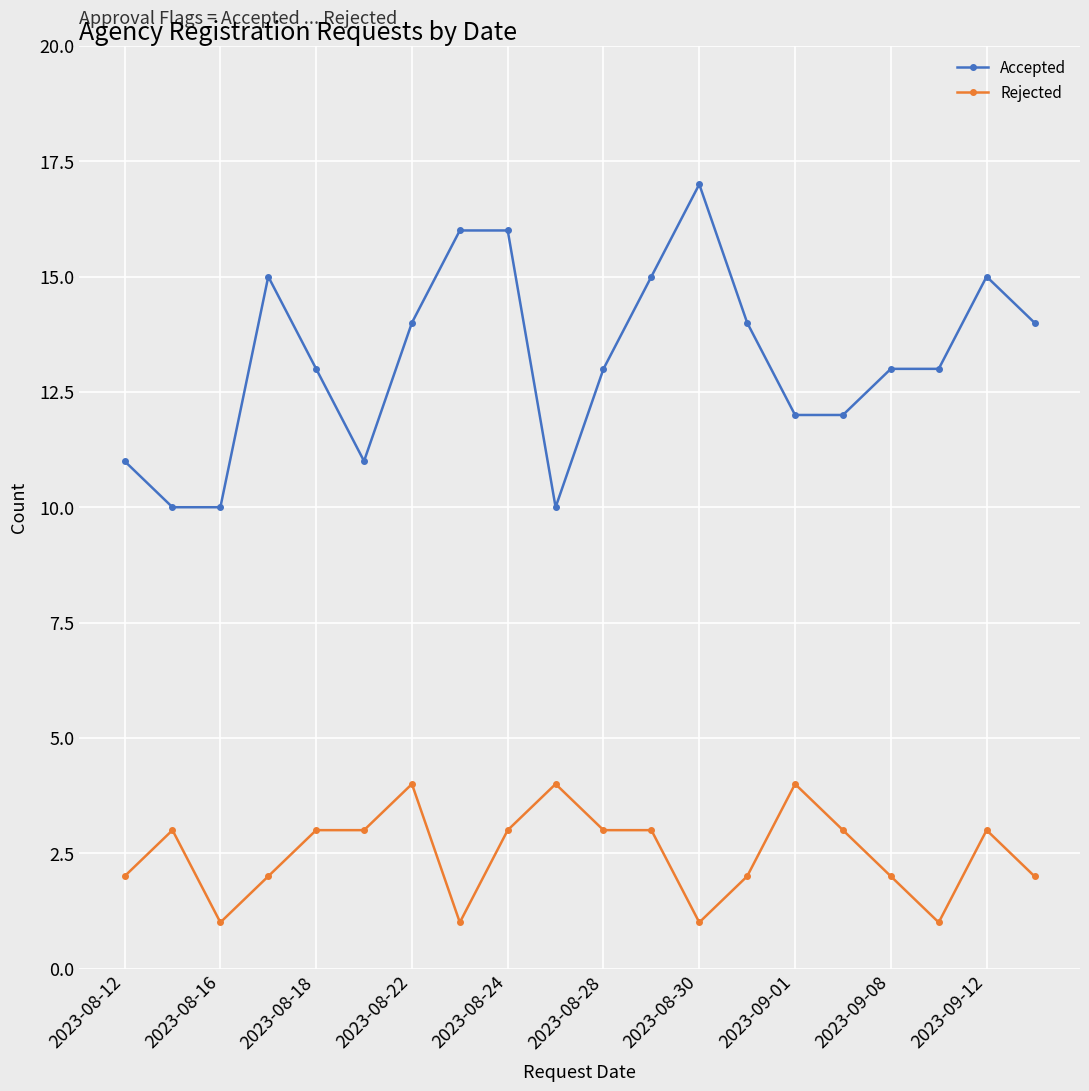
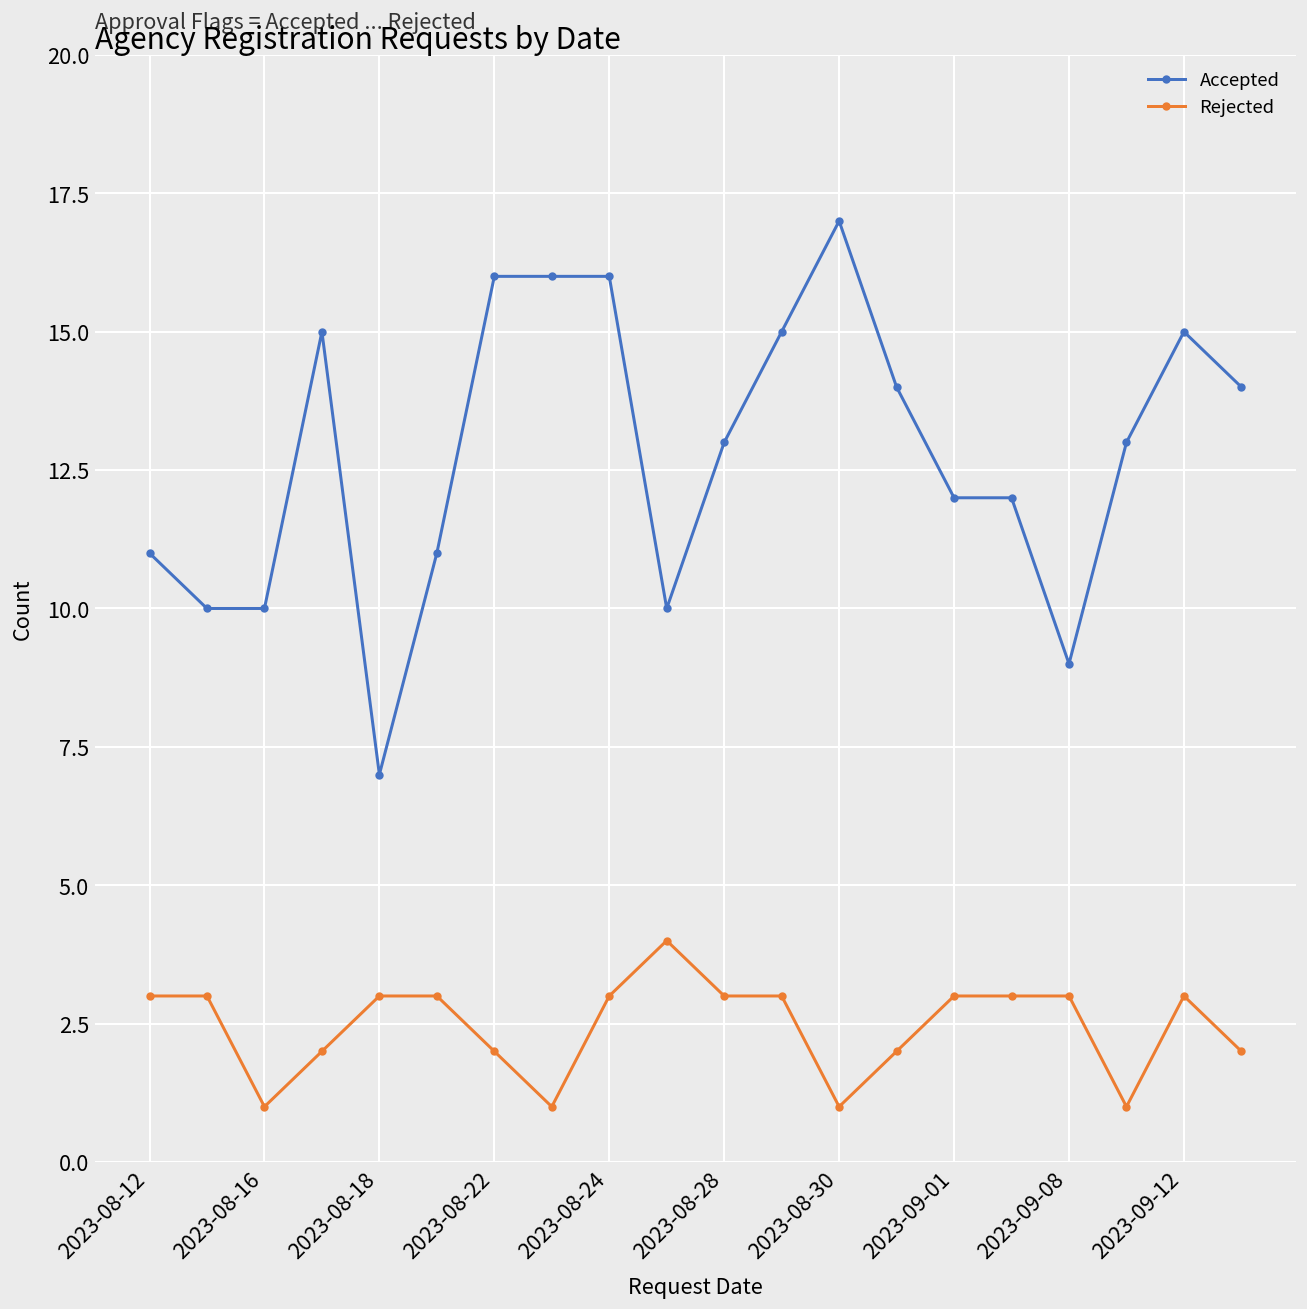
  {
    "Accepted": {
      "2023-08-12": 11,
      "2023-08-16": 10,
-     "2023-08-18": 13,
-     "2023-08-22": 14,
+     "2023-08-18": 7,
+     "2023-08-22": 16,
      "2023-08-24": 16,
      "2023-08-28": 13,
      "2023-08-30": 17,
      "2023-09-01": 12,
-     "2023-09-08": 13,
+     "2023-09-08": 9,
      "2023-09-12": 15
    },
    "Rejected": {
-     "2023-08-12": 2,
+     "2023-08-12": 3,
      "2023-08-16": 1,
      "2023-08-18": 3,
-     "2023-08-22": 4,
+     "2023-08-22": 2,
      "2023-08-24": 3,
      "2023-08-28": 3,
      "2023-08-30": 1,
-     "2023-09-01": 4,
-     "2023-09-08": 2,
+     "2023-09-01": 3,
+     "2023-09-08": 3,
      "2023-09-12": 3
    }
  }
